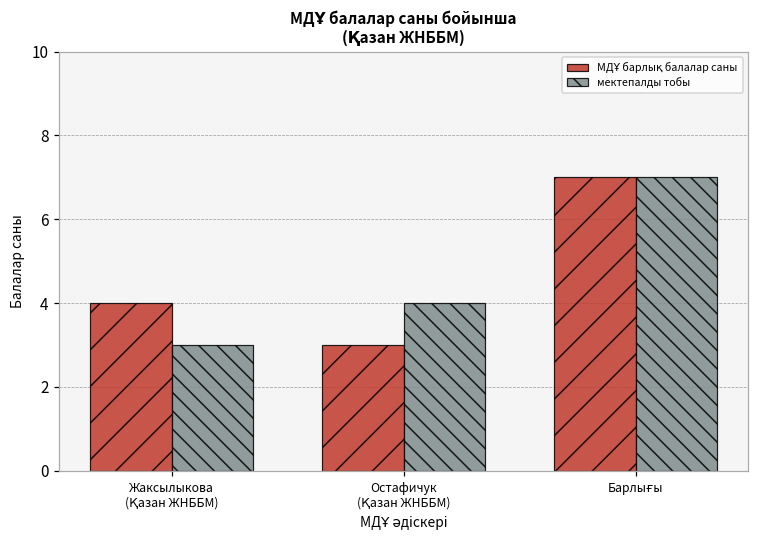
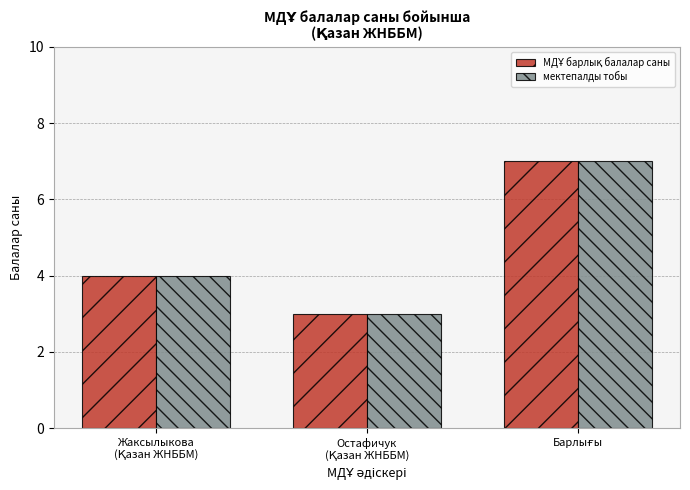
  {
    "МДҰ барлық балалар саны": {
      "Жаксылыкова (Қазан ЖНББМ)": 4,
      "Остафичук (Қазан ЖНББМ)": 3,
      "Барлығы": 7
    },
    "мектепалды тобы": {
-     "Жаксылыкова (Қазан ЖНББМ)": 3,
-     "Остафичук (Қазан ЖНББМ)": 4,
+     "Жаксылыкова (Қазан ЖНББМ)": 4,
+     "Остафичук (Қазан ЖНББМ)": 3,
      "Барлығы": 7
    }
  }
